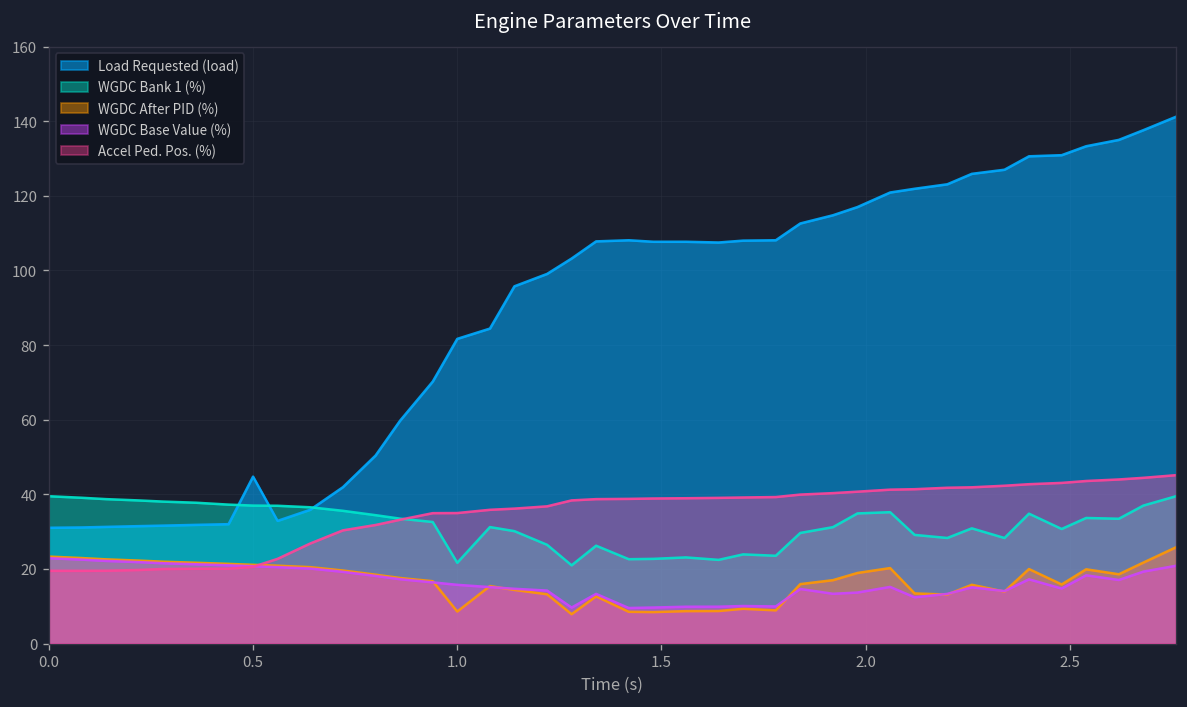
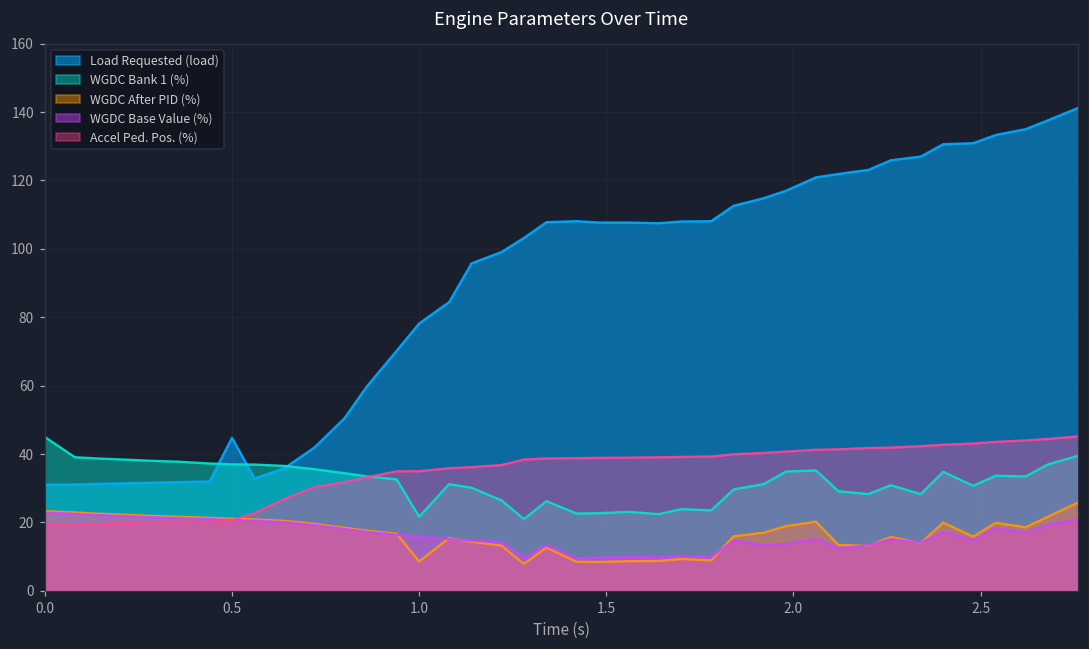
  {
    "Load Requested (load)": {
      "0.0": 31,
      "0.5": 45,
-     "1.0": 82
+     "1.0": 78
    },
    "WGDC Bank 1 (%)": {
-     "0.0": 40,
+     "0.0": 45,
      "0.5": 37,
      "1.0": 22
    },
    "WGDC After PID (%)": {
      "1.0": 9
    },
    "WGDC Base Value (%)": {
      "1.0": 16
    },
    "Accel Ped. Pos. (%)": {
      "0.0": 20,
      "1.0": 35
    }
  }
